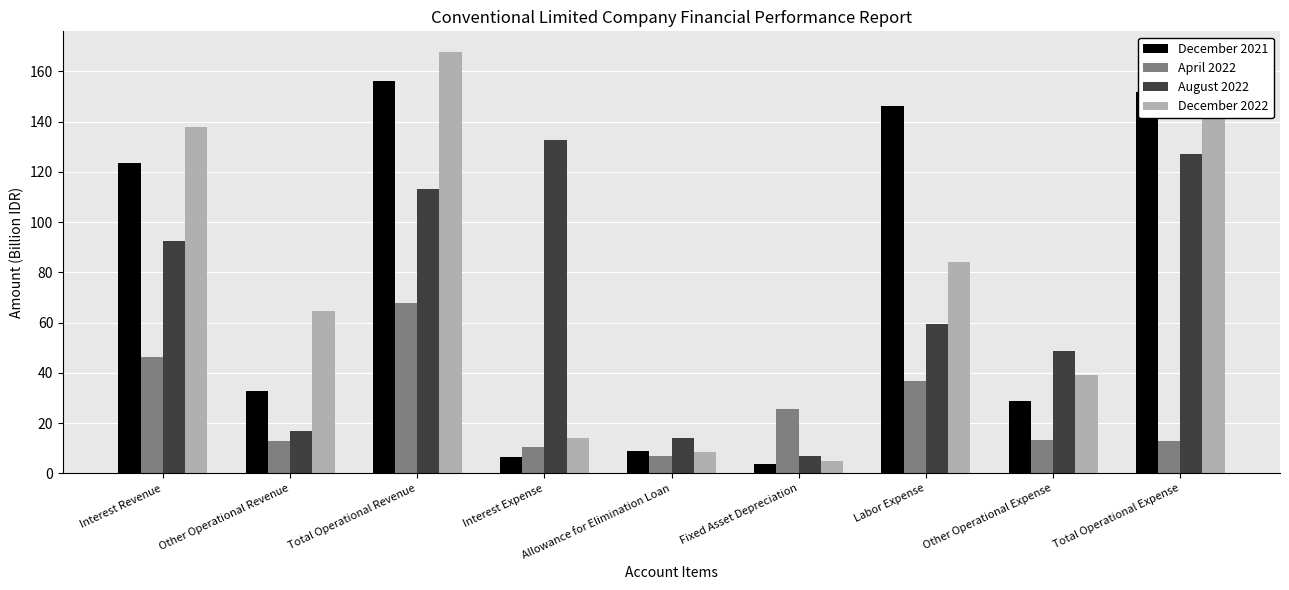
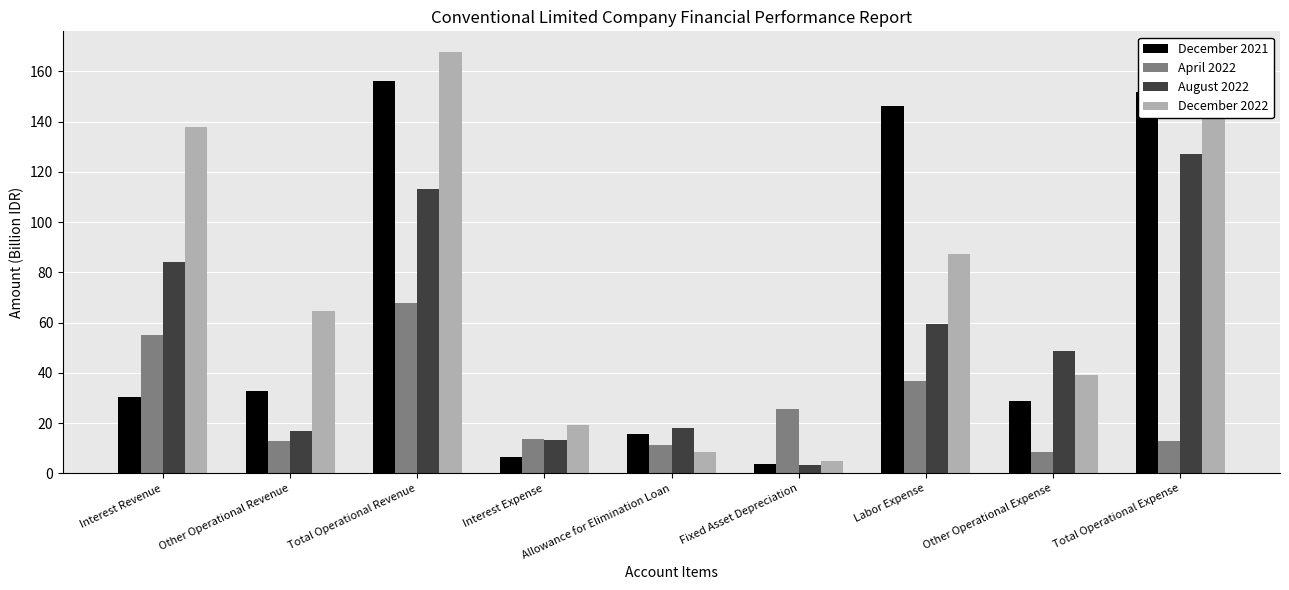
  {
    "December 2021": {
-     "Interest Revenue": 124,
+     "Interest Revenue": 31,
      "Other Operational Revenue": 33,
      "Total Operational Revenue": 156,
      "Interest Expense": 6,
-     "Allowance for Elimination Loan": 9,
+     "Allowance for Elimination Loan": 16,
      "Fixed Asset Depreciation": 4,
      "Labor Expense": 146,
      "Other Operational Expense": 29
    },
    "April 2022": {
-     "Interest Revenue": 46,
+     "Interest Revenue": 55,
      "Other Operational Revenue": 13,
      "Total Operational Revenue": 68,
-     "Interest Expense": 10,
-     "Allowance for Elimination Loan": 7,
+     "Interest Expense": 14,
+     "Allowance for Elimination Loan": 11,
      "Fixed Asset Depreciation": 26,
      "Labor Expense": 37,
-     "Other Operational Expense": 13,
+     "Other Operational Expense": 9,
      "Total Operational Expense": 13
    },
    "August 2022": {
-     "Interest Revenue": 92,
+     "Interest Revenue": 84,
      "Other Operational Revenue": 17,
      "Total Operational Revenue": 113,
-     "Interest Expense": 133,
-     "Allowance for Elimination Loan": 14,
-     "Fixed Asset Depreciation": 7,
+     "Interest Expense": 13,
+     "Allowance for Elimination Loan": 18,
+     "Fixed Asset Depreciation": 3,
      "Labor Expense": 59,
      "Other Operational Expense": 49,
      "Total Operational Expense": 127
    },
    "December 2022": {
      "Interest Revenue": 138,
      "Other Operational Revenue": 65,
      "Total Operational Revenue": 168,
-     "Interest Expense": 14,
+     "Interest Expense": 19,
      "Allowance for Elimination Loan": 8,
      "Fixed Asset Depreciation": 5,
-     "Labor Expense": 84,
+     "Labor Expense": 87,
      "Other Operational Expense": 39
    }
  }
